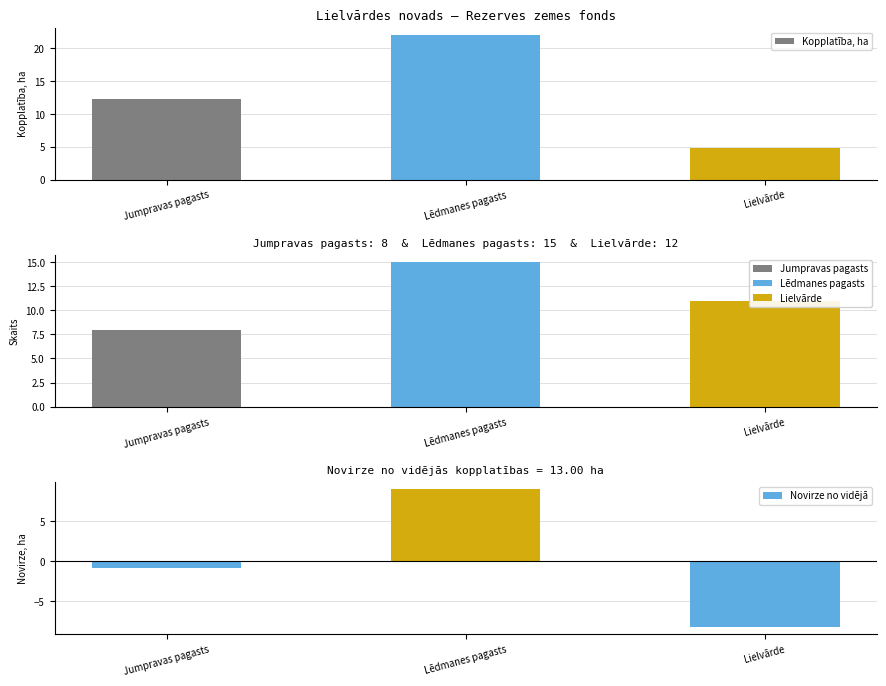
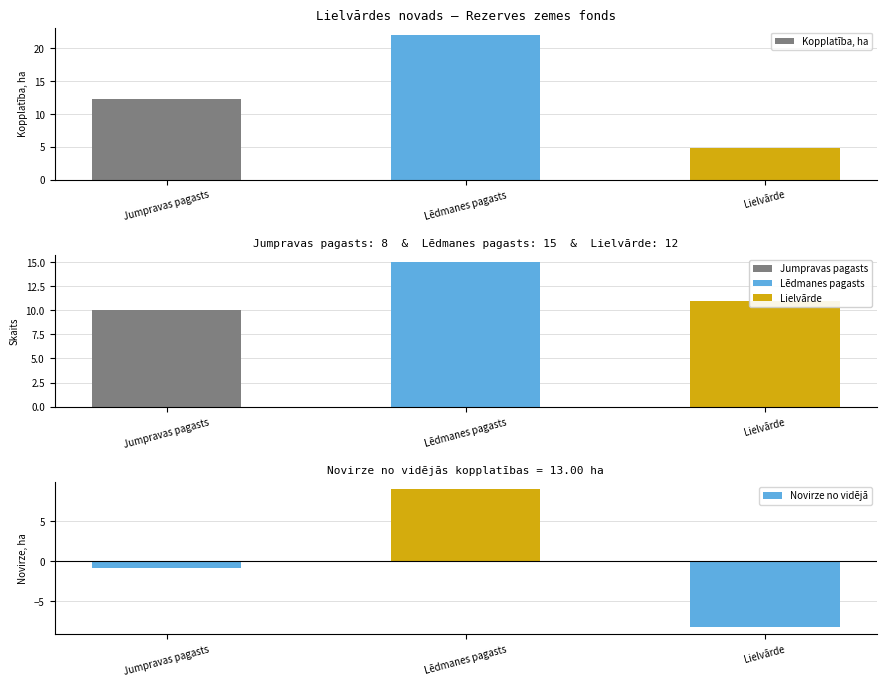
  {
    "Lielvārdes novads – Rezerves zemes fonds": {
      "Jumpravas pagasts": 12,
      "Lēdmanes pagasts": 22,
      "Lielvārde": 5
    },
    "Jumpravas pagasts: 8 & Lēdmanes pagasts: 15 & Lielvārde: 12": {
-     "Jumpravas pagasts": 8,
+     "Jumpravas pagasts": 10,
      "Lēdmanes pagasts": 15
    },
    "Novirze no vidējās kopplatības = 13.00 ha": {
      "Jumpravas pagasts": -1,
      "Lēdmanes pagasts": 9,
      "Lielvārde": -8
    }
  }
